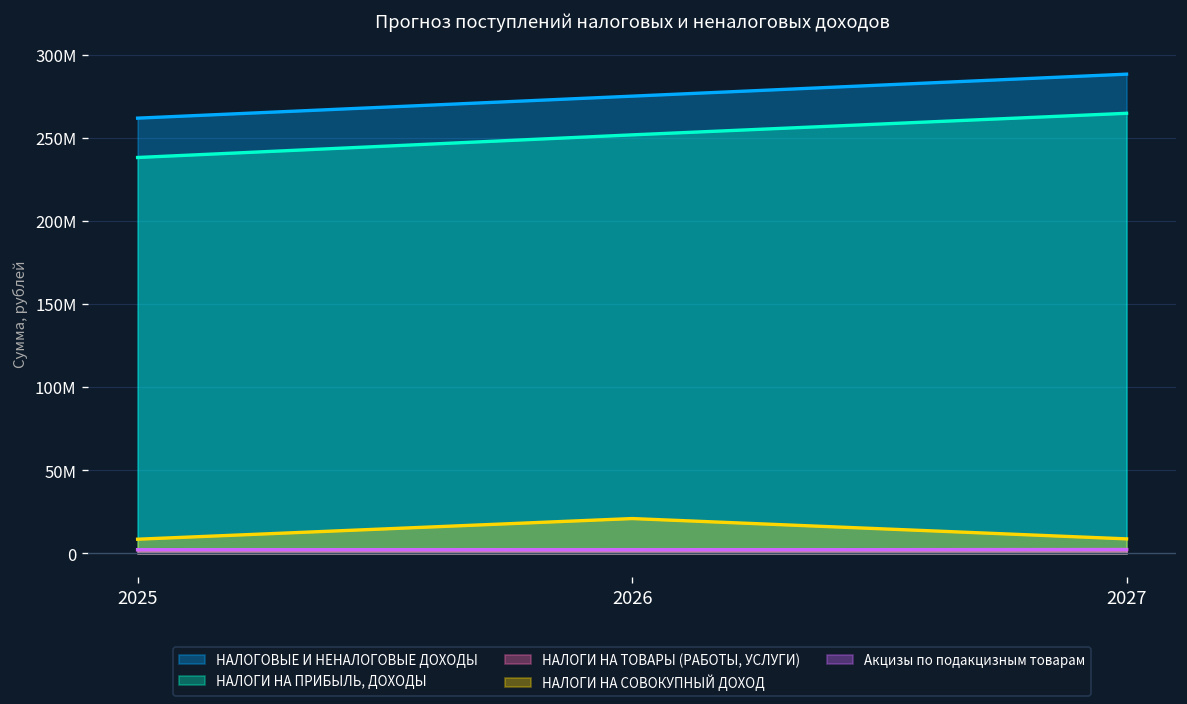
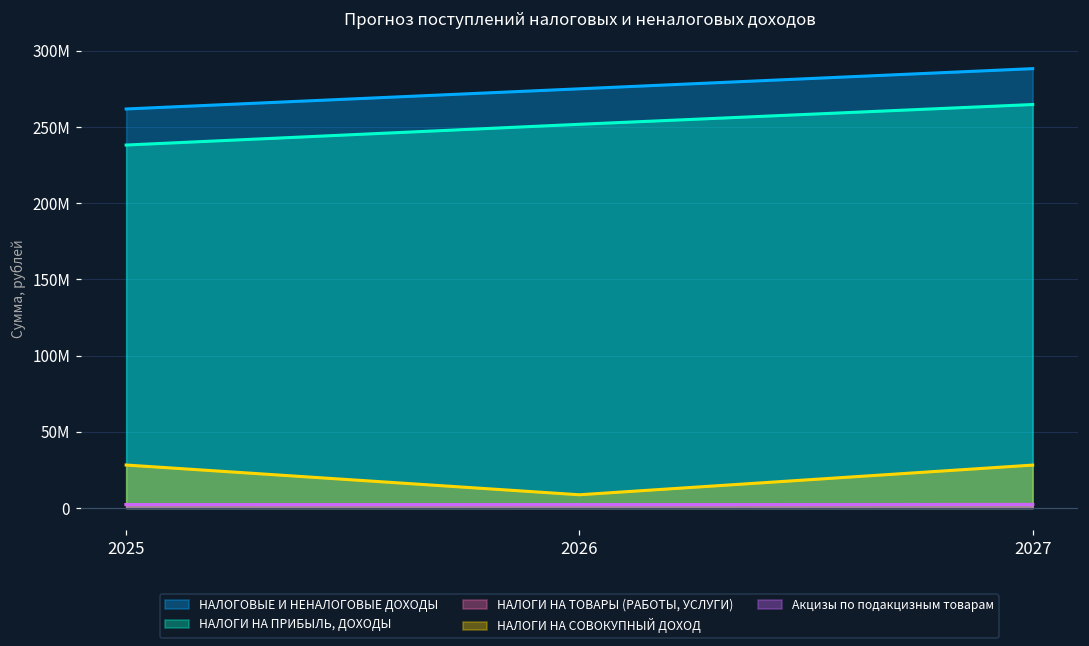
  {
    "Акцизы по подакцизным товарам": {
      "2025": 2000000,
      "2026": 2000000,
      "2027": 2000000
    },
    "НАЛОГИ НА СОВОКУПНЫЙ ДОХОД": {
-     "2025": 9000000,
-     "2026": 21000000,
-     "2027": 9000000
+     "2025": 28000000,
+     "2026": 9000000,
+     "2027": 28000000
    }
  }
